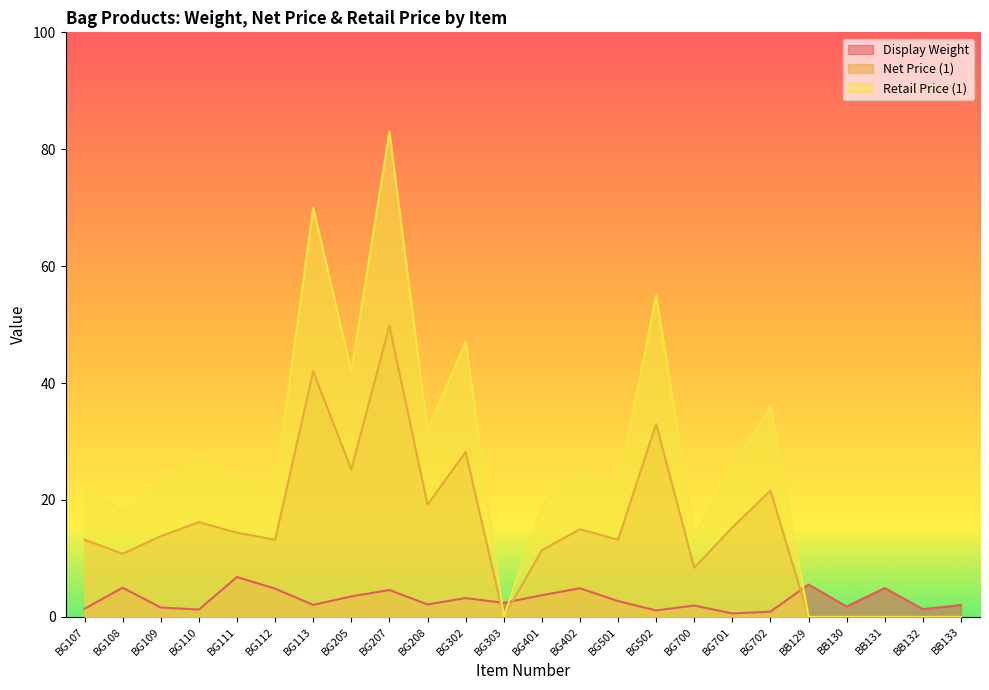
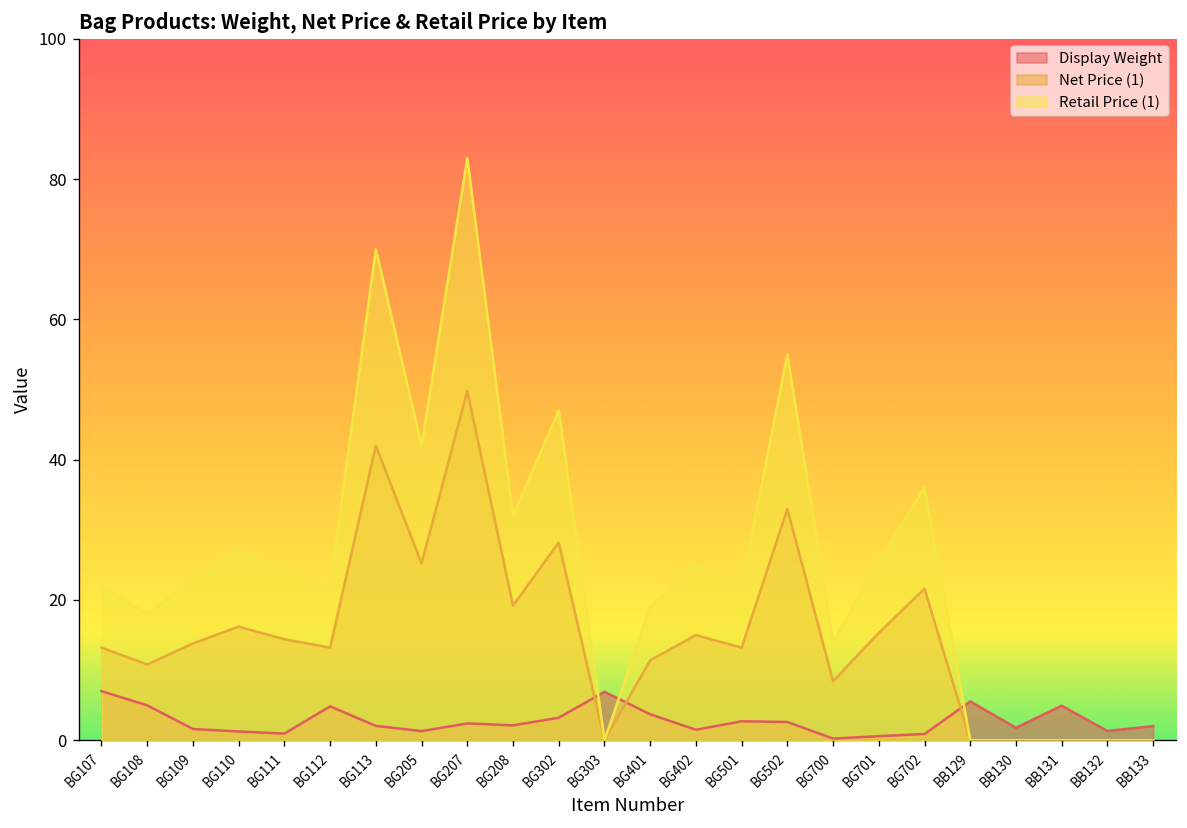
  {
    "Display Weight": {
-     "BG107": 1,
+     "BG107": 7,
      "BG108": 5,
      "BG109": 2,
      "BG110": 1,
-     "BG111": 7,
+     "BG111": 1,
      "BG112": 5,
      "BG113": 2,
-     "BG205": 4,
-     "BG207": 5,
+     "BG205": 1,
+     "BG207": 2,
      "BG208": 2,
      "BG302": 3,
-     "BG303": 2,
+     "BG303": 7,
      "BG401": 4,
-     "BG402": 5,
+     "BG402": 2,
      "BG501": 3,
-     "BG502": 1,
-     "BG700": 2,
+     "BG502": 3,
+     "BG700": 0,
      "BG701": 1,
      "BG702": 1,
      "BB129": 6,
      "BB130": 2,
      "BB131": 5,
      "BB132": 1,
      "BB133": 2
    }
  }
